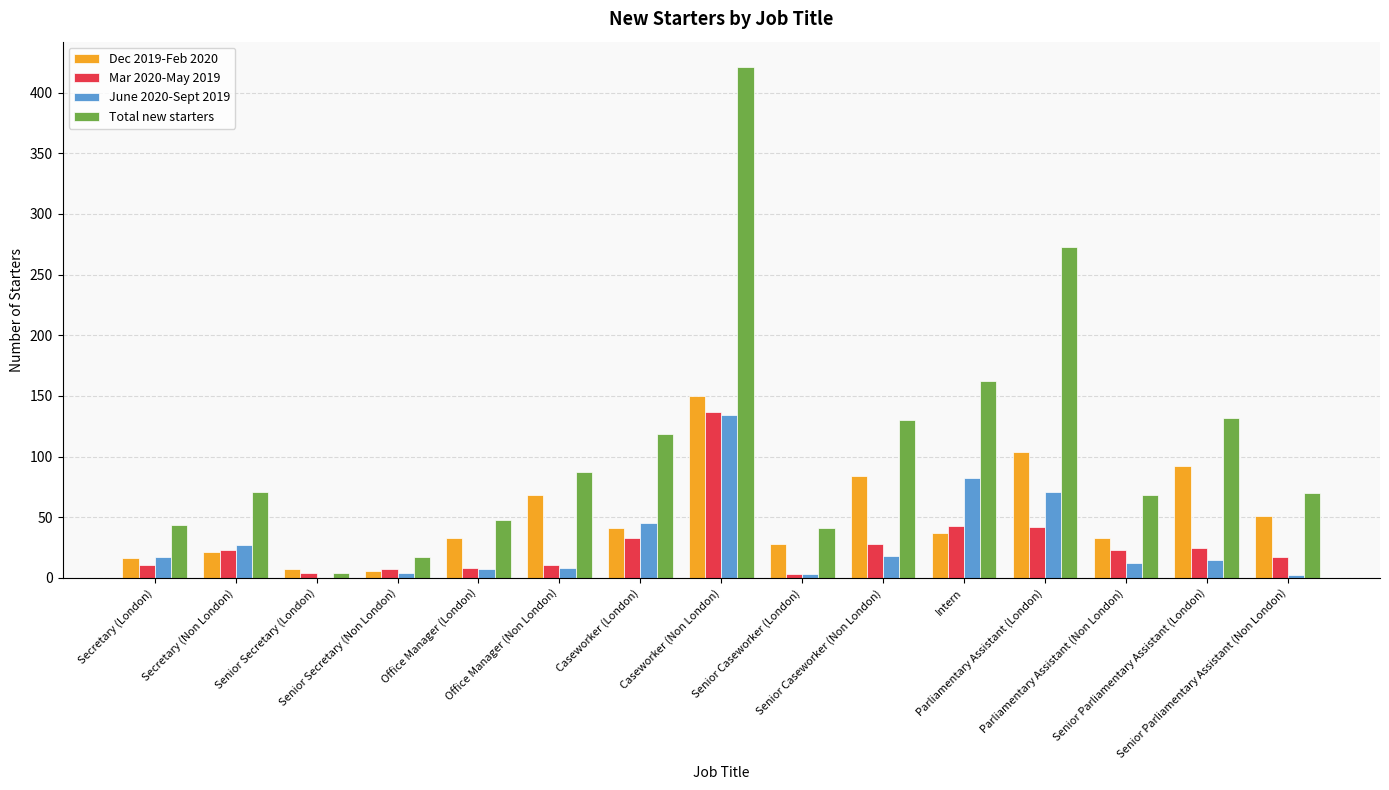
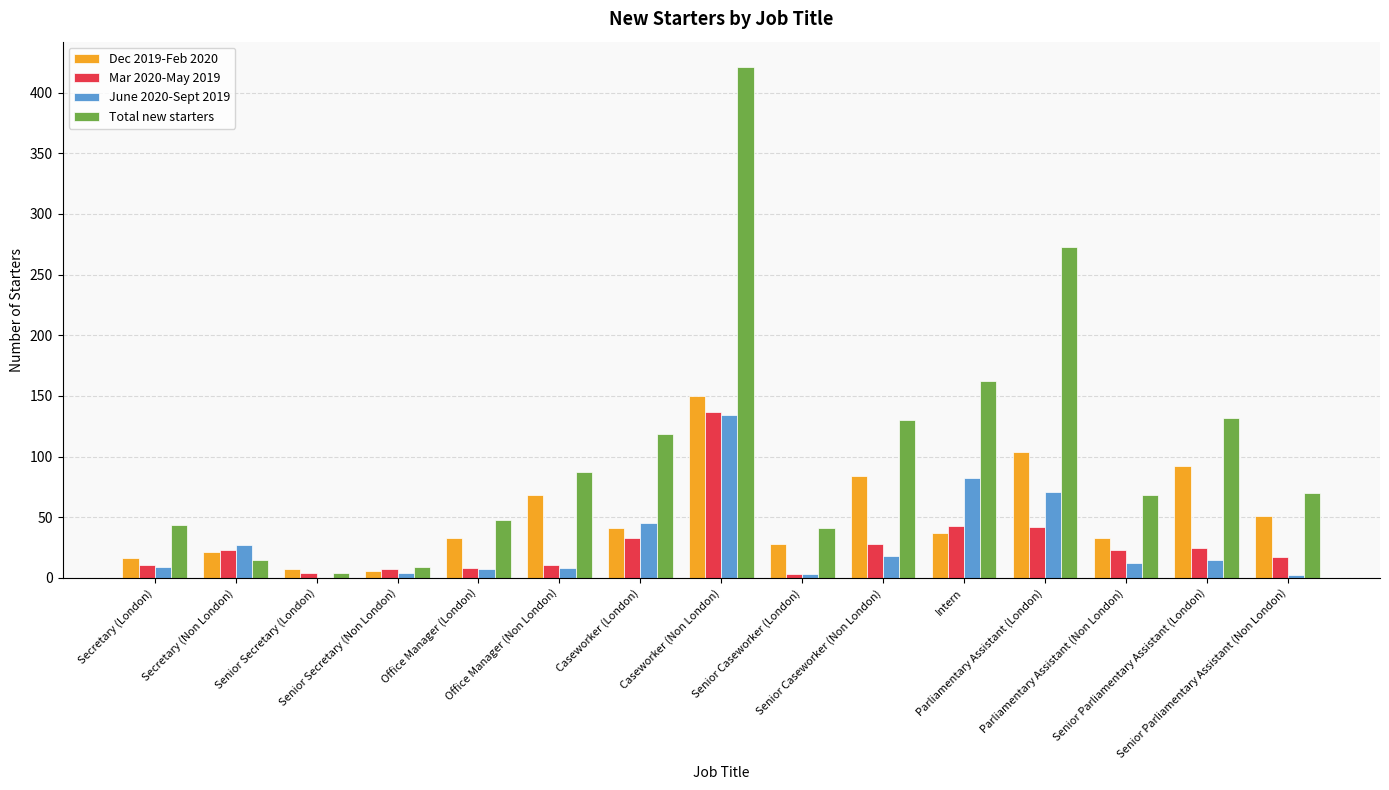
  {
    "Dec 2019-Feb 2020": {
      "Secretary (London)": 16,
      "Secretary (Non London)": 21,
      "Senior Secretary (London)": 7,
      "Senior Secretary (Non London)": 6,
      "Office Manager (London)": 33,
      "Office Manager (Non London)": 68,
      "Caseworker (London)": 41,
      "Caseworker (Non London)": 150,
      "Senior Caseworker (London)": 28,
      "Senior Caseworker (Non London)": 84,
      "Intern": 37,
      "Parliamentary Assistant (London)": 104,
      "Parliamentary Assistant (Non London)": 33,
      "Senior Parliamentary Assistant (London)": 92,
      "Senior Parliamentary Assistant (Non London)": 51
    },
    "Mar 2020-May 2019": {
      "Secretary (London)": 11,
      "Secretary (Non London)": 23,
      "Senior Secretary (London)": 4,
      "Senior Secretary (Non London)": 7,
      "Office Manager (London)": 8,
      "Office Manager (Non London)": 11,
      "Caseworker (London)": 33,
      "Caseworker (Non London)": 137,
      "Senior Caseworker (London)": 3,
      "Senior Caseworker (Non London)": 28,
      "Intern": 43,
      "Parliamentary Assistant (London)": 42,
      "Parliamentary Assistant (Non London)": 23,
      "Senior Parliamentary Assistant (London)": 25,
      "Senior Parliamentary Assistant (Non London)": 17
    },
    "June 2020-Sept 2019": {
-     "Secretary (London)": 17,
+     "Secretary (London)": 9,
      "Secretary (Non London)": 27,
      "Senior Secretary (London)": 0,
      "Senior Secretary (Non London)": 4,
      "Office Manager (London)": 7,
      "Office Manager (Non London)": 8,
      "Caseworker (London)": 45,
      "Caseworker (Non London)": 134,
      "Senior Caseworker (London)": 3,
      "Senior Caseworker (Non London)": 18,
      "Intern": 82,
      "Parliamentary Assistant (London)": 71,
      "Parliamentary Assistant (Non London)": 12,
      "Senior Parliamentary Assistant (London)": 15
    },
    "Total new starters": {
      "Secretary (London)": 44,
-     "Secretary (Non London)": 71,
+     "Secretary (Non London)": 15,
      "Senior Secretary (London)": 4,
-     "Senior Secretary (Non London)": 17,
+     "Senior Secretary (Non London)": 9,
      "Office Manager (London)": 48,
      "Office Manager (Non London)": 87,
      "Caseworker (London)": 119,
      "Caseworker (Non London)": 421,
      "Senior Caseworker (London)": 41,
      "Senior Caseworker (Non London)": 130,
      "Intern": 162,
      "Parliamentary Assistant (London)": 273,
      "Parliamentary Assistant (Non London)": 68,
      "Senior Parliamentary Assistant (London)": 132,
      "Senior Parliamentary Assistant (Non London)": 70
    }
  }
